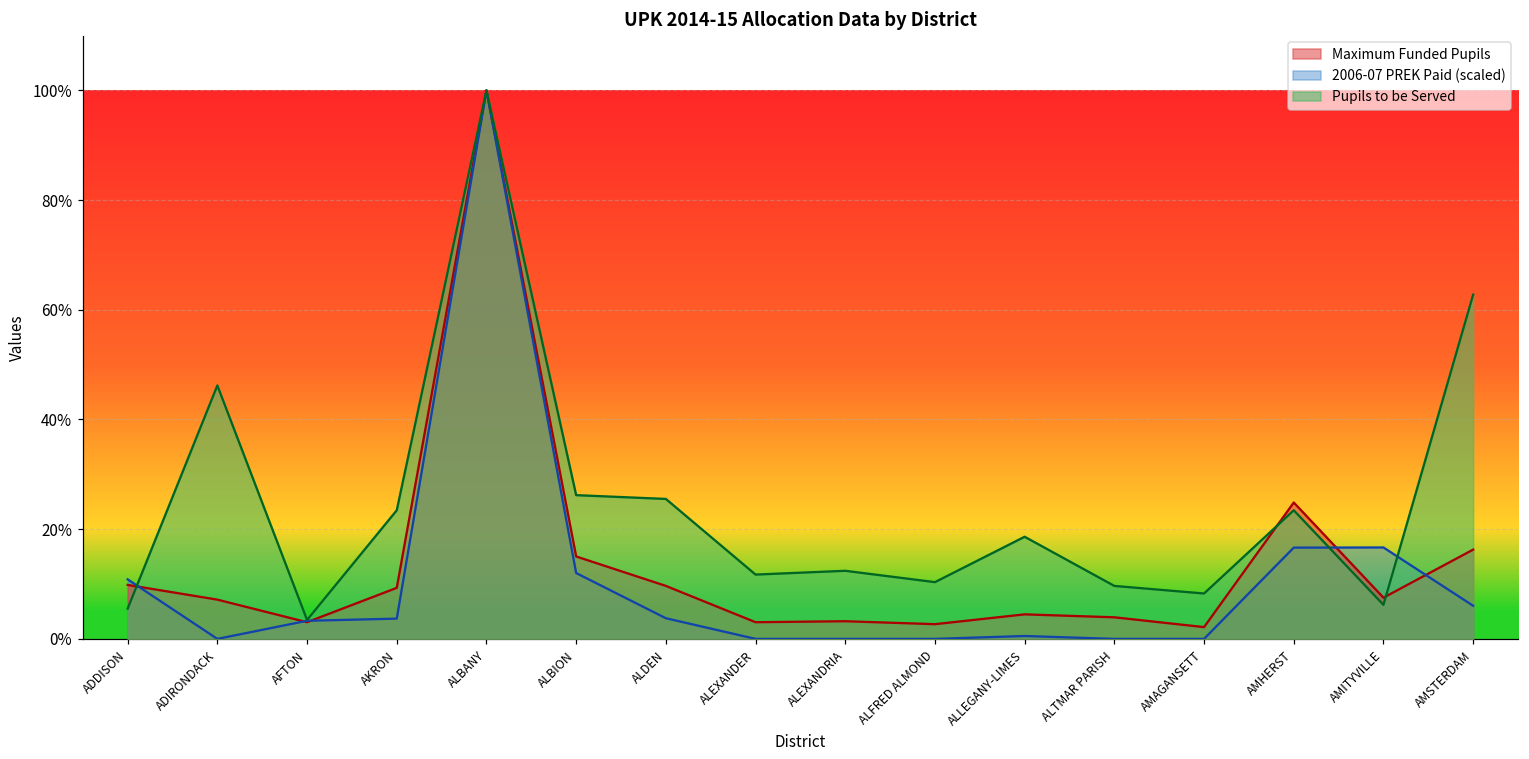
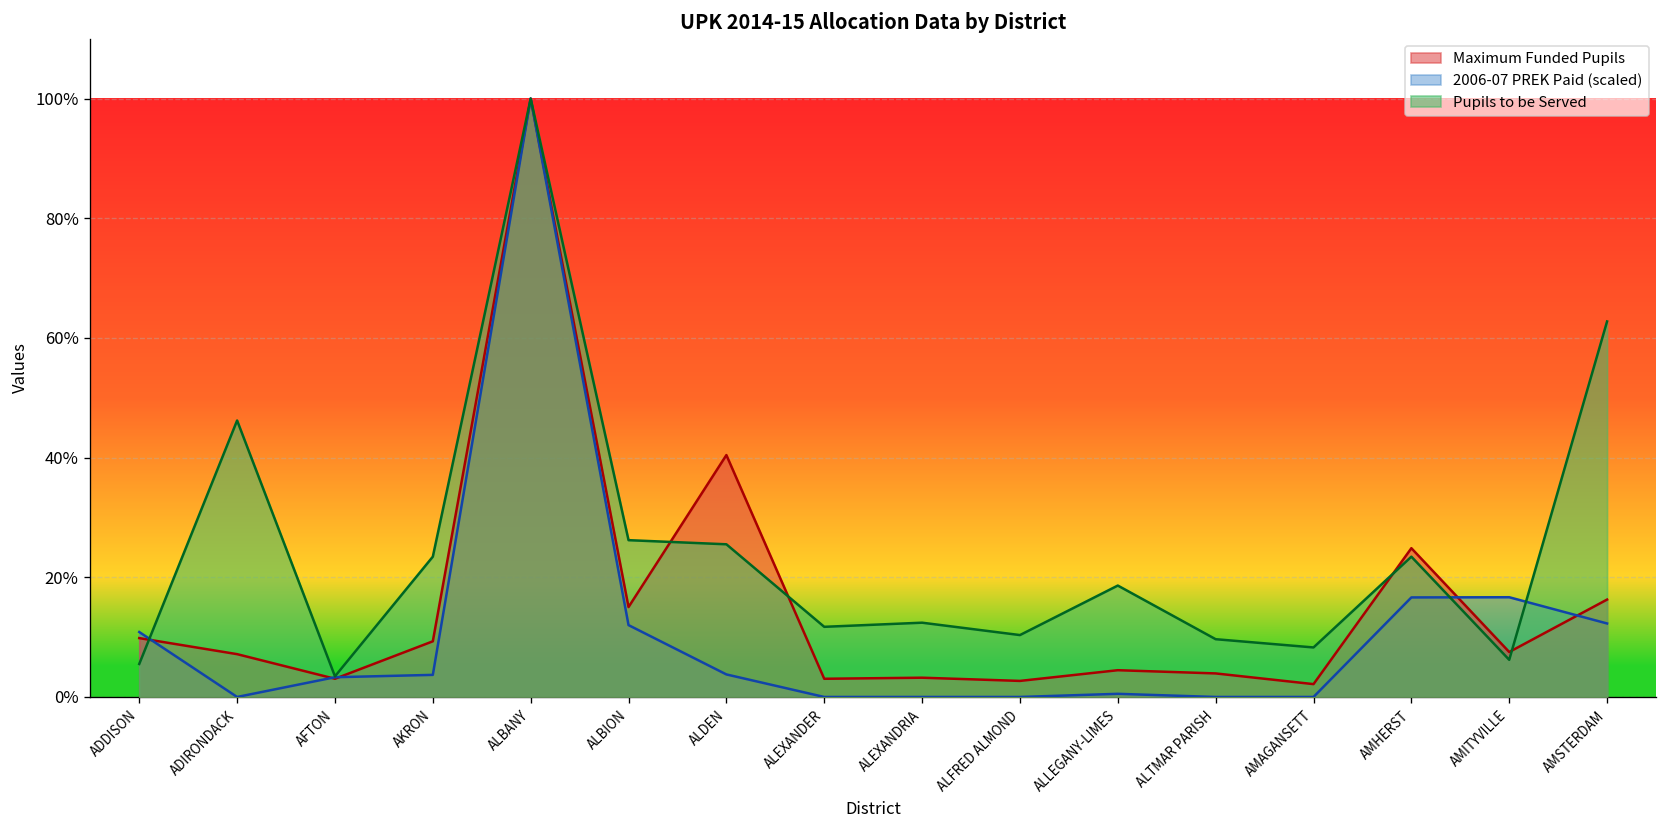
  {
    "Maximum Funded Pupils": {
      "ADDISON": "10%",
      "ADIRONDACK": "7%",
      "AKRON": "9%",
      "ALBION": "15%",
-     "ALDEN": "10%",
+     "ALDEN": "40%",
      "ALEXANDER": "3%",
      "ALEXANDRIA": "3%",
      "ALFRED ALMOND": "3%",
      "ALLEGANY-LIMES": "4%",
      "ALTMAR PARISH": "4%",
      "AMAGANSETT": "2%",
      "AMHERST": "25%",
      "AMITYVILLE": "8%",
      "AMSTERDAM": "16%"
    },
    "2006-07 PREK Paid (scaled)": {
      "ADDISON": "11%",
      "ADIRONDACK": "0%",
      "AKRON": "4%",
      "ALBION": "12%",
      "ALDEN": "4%",
      "ALEXANDER": "0%",
      "ALEXANDRIA": "0%",
      "ALFRED ALMOND": "0%",
      "ALLEGANY-LIMES": "1%",
      "ALTMAR PARISH": "0%",
      "AMAGANSETT": "0%",
      "AMHERST": "17%",
      "AMITYVILLE": "17%",
-     "AMSTERDAM": "6%"
+     "AMSTERDAM": "12%"
    },
    "Pupils to be Served": {
      "ADDISON": "6%",
      "ADIRONDACK": "46%",
      "AKRON": "23%",
      "ALBION": "26%",
      "ALDEN": "26%",
      "ALEXANDER": "12%",
      "ALEXANDRIA": "12%",
      "ALFRED ALMOND": "10%",
      "ALLEGANY-LIMES": "19%",
      "ALTMAR PARISH": "10%",
      "AMAGANSETT": "8%",
      "AMHERST": "23%",
      "AMITYVILLE": "6%",
      "AMSTERDAM": "63%"
    }
  }
